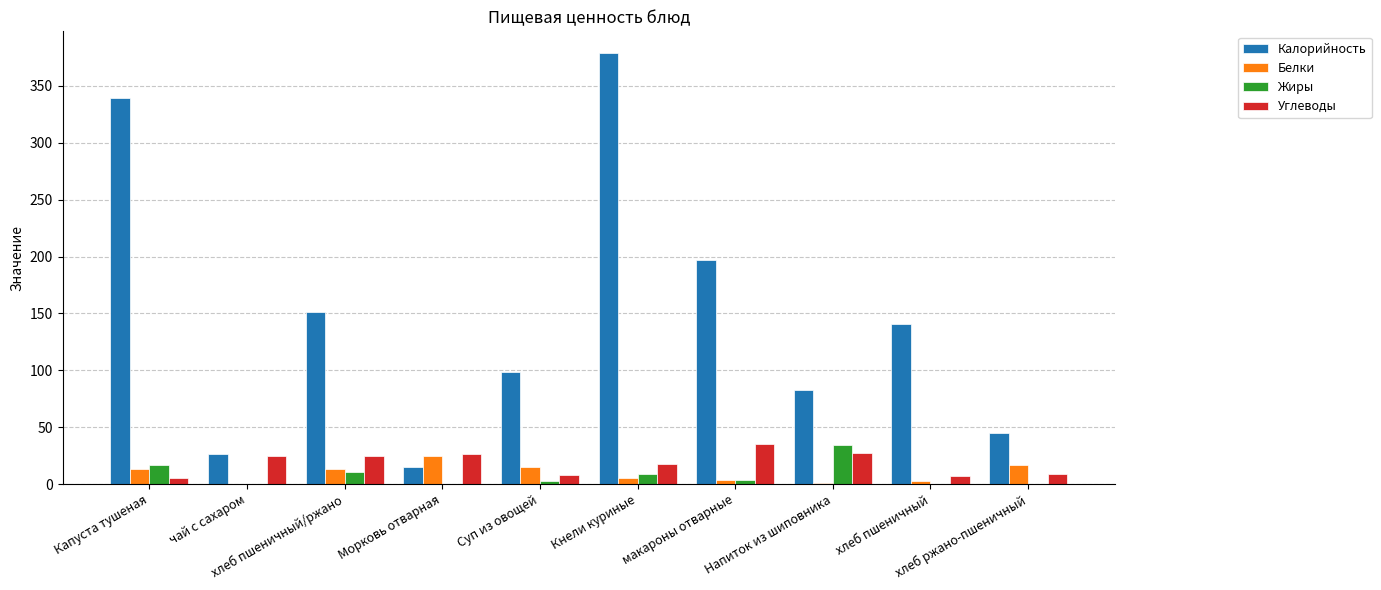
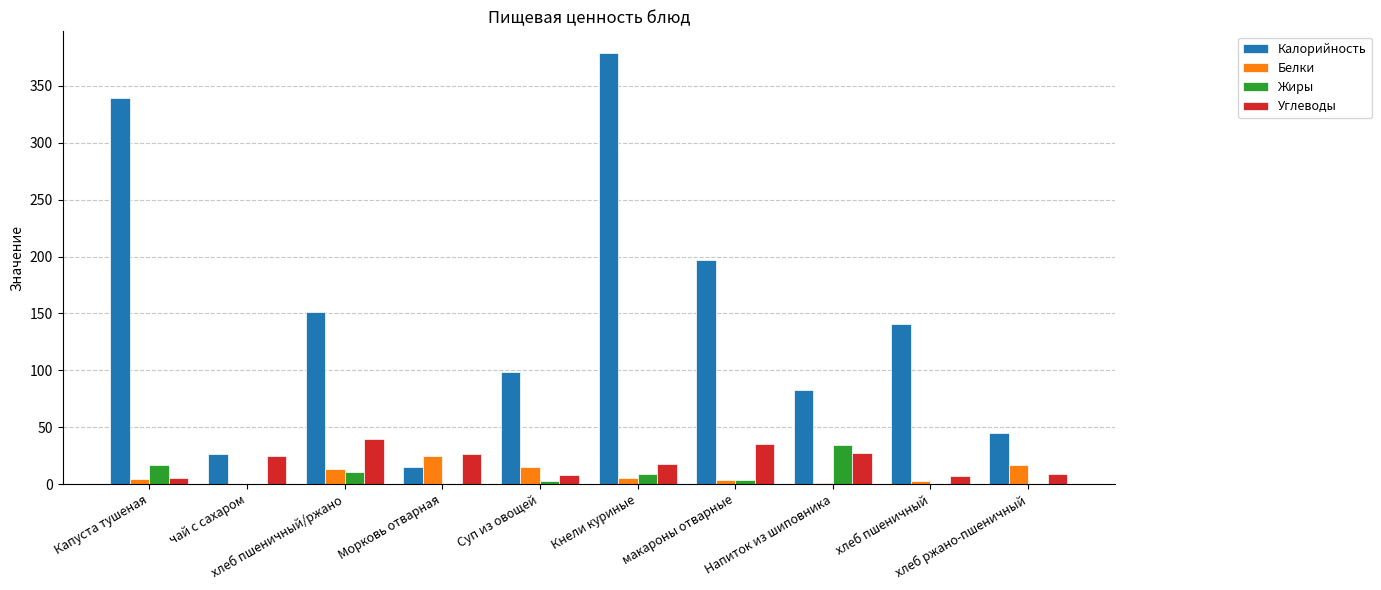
  {
    "Калорийность": {
      "Капуста тушеная": 339,
      "чай с сахаром": 27,
      "хлеб пшеничный/ржано": 151,
      "Морковь отварная": 15,
      "Суп из овощей": 98,
      "Кнели куриные": 379,
      "макароны отварные": 197,
      "Напиток из шиповника": 83,
      "хлеб пшеничный": 141,
      "хлеб ржано-пшеничный": 45
    },
    "Белки": {
-     "Капуста тушеная": 13,
+     "Капуста тушеная": 4,
      "хлеб пшеничный/ржано": 13,
      "Морковь отварная": 25,
      "Суп из овощей": 15,
      "Кнели куриные": 5,
      "макароны отварные": 3,
      "хлеб пшеничный": 3,
      "хлеб ржано-пшеничный": 17
    },
    "Жиры": {
      "Капуста тушеная": 16,
      "хлеб пшеничный/ржано": 10,
      "Морковь отварная": 0,
      "Суп из овощей": 3,
      "Кнели куриные": 8,
      "макароны отварные": 3,
      "Напиток из шиповника": 34
    },
    "Углеводы": {
      "Капуста тушеная": 5,
      "чай с сахаром": 24,
-     "хлеб пшеничный/ржано": 25,
+     "хлеб пшеничный/ржано": 40,
      "Морковь отварная": 26,
      "Суп из овощей": 8,
      "Кнели куриные": 18,
      "макароны отварные": 35,
      "Напиток из шиповника": 27,
      "хлеб пшеничный": 7,
      "хлеб ржано-пшеничный": 9
    }
  }
